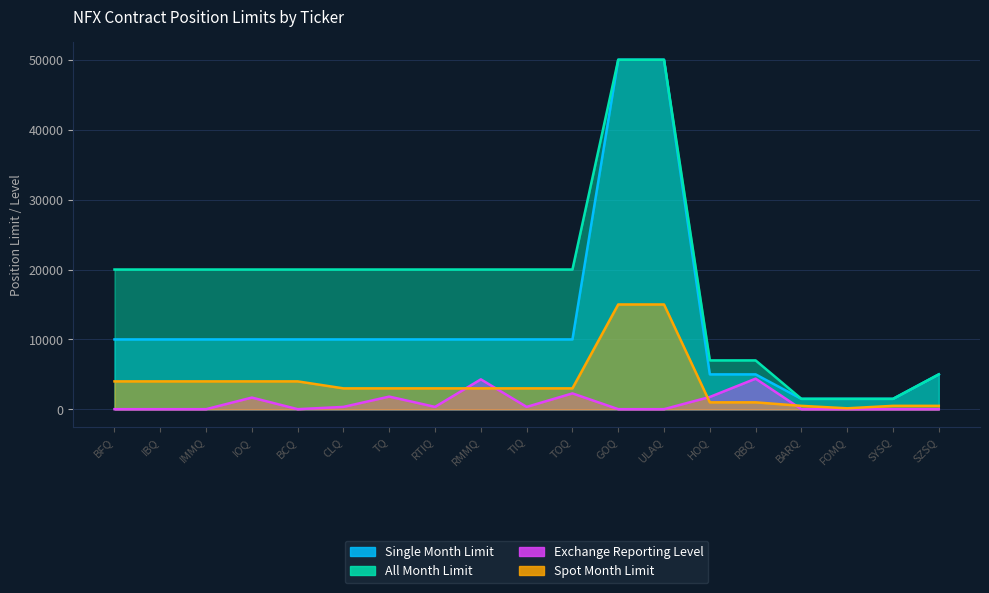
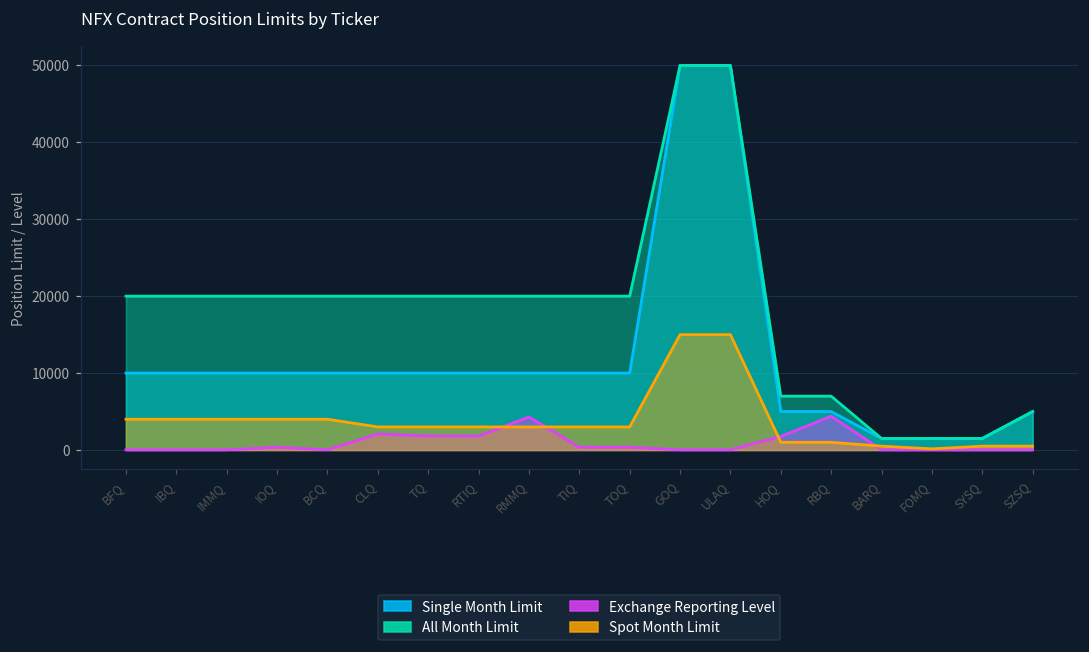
  {
    "Exchange Reporting Level": {
      "BFQ": 0,
      "IBQ": 0,
      "IMMQ": 0,
-     "IOQ": 2000,
+     "IOQ": 0,
      "BCQ": 0,
-     "CLQ": 0,
+     "CLQ": 2000,
      "TQ": 2000,
-     "RTIQ": 0,
+     "RTIQ": 2000,
      "RMMQ": 4000,
      "TIQ": 0,
-     "TOQ": 2000,
+     "TOQ": 0,
      "GOQ": 0,
      "ULAQ": 0,
      "HOQ": 2000,
      "RBQ": 4000,
      "BARQ": 0,
      "SYSQ": 0,
      "SZSQ": 0
    },
    "Spot Month Limit": {
      "BFQ": 4000,
      "IBQ": 4000,
      "IMMQ": 4000,
      "IOQ": 4000,
      "BCQ": 4000,
      "CLQ": 3000,
      "TQ": 3000,
      "RTIQ": 3000,
      "RMMQ": 3000,
      "TIQ": 3000,
      "TOQ": 3000,
      "GOQ": 15000,
      "ULAQ": 15000,
      "HOQ": 1000,
      "RBQ": 1000,
      "BARQ": 1000,
      "SYSQ": 1000,
      "SZSQ": 1000
    }
  }
